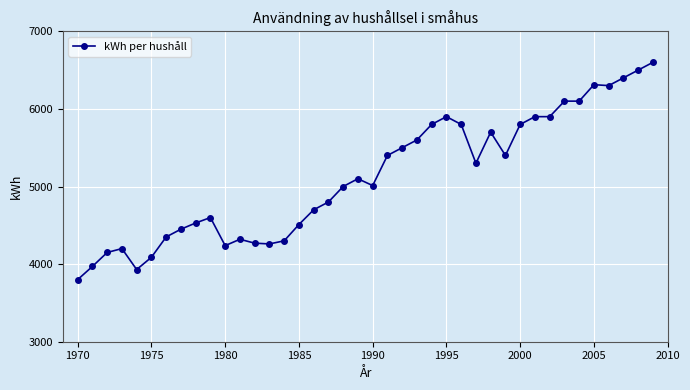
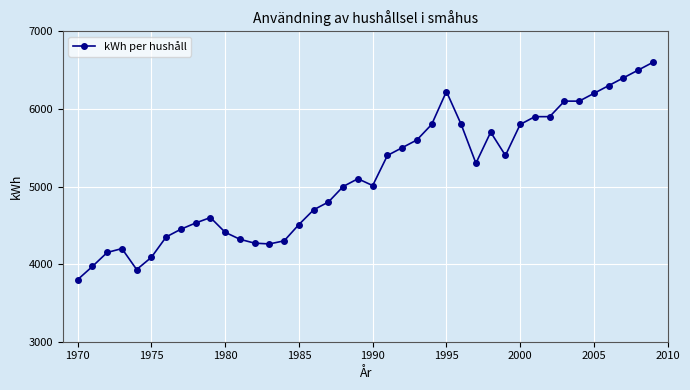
  {
    "1970": 3800,
    "1975": 4100,
-   "1980": 4200,
+   "1980": 4400,
    "1985": 4500,
    "1990": 5000,
-   "1995": 5900,
+   "1995": 6200,
    "2000": 5800,
-   "2005": 6300
+   "2005": 6200
  }
